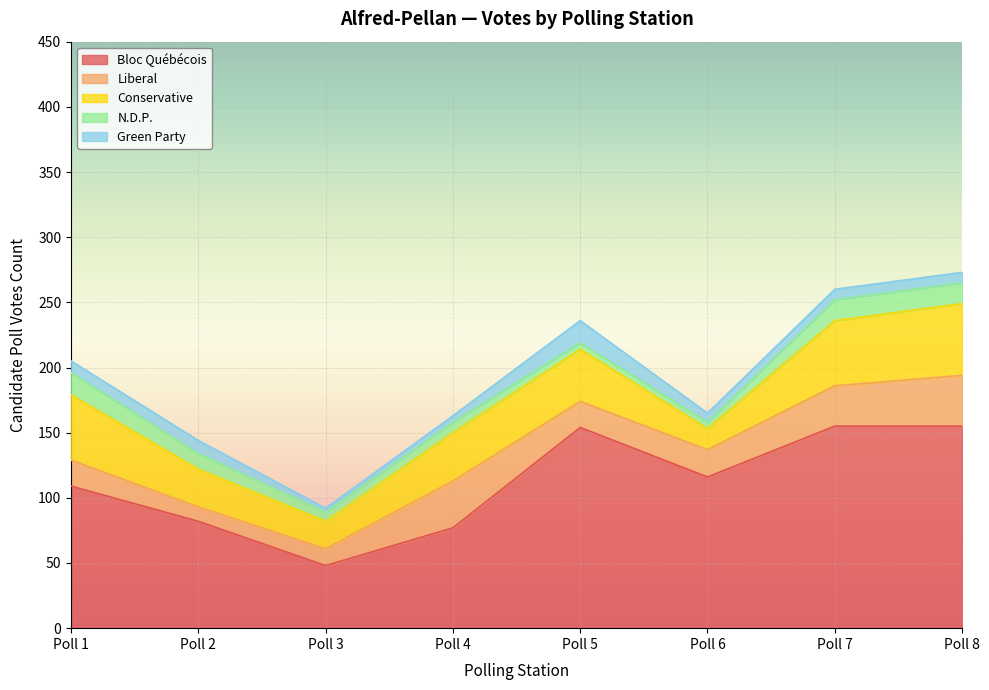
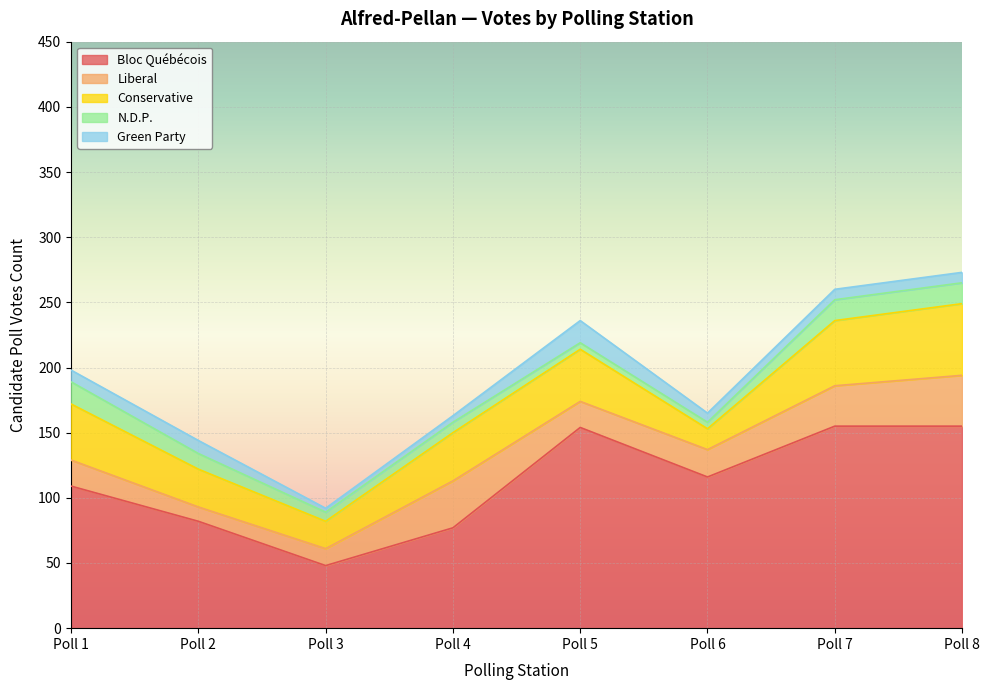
  {
    "Bloc Québécois": {
      "Poll 1": 109,
      "Poll 2": 82,
      "Poll 3": 48,
      "Poll 4": 77,
      "Poll 5": 154,
      "Poll 6": 116,
      "Poll 7": 155,
      "Poll 8": 155
    },
    "Liberal": {
      "Poll 1": 20,
      "Poll 2": 11,
      "Poll 3": 13,
      "Poll 4": 36,
      "Poll 5": 20,
      "Poll 6": 21,
      "Poll 7": 31,
      "Poll 8": 39
    },
    "Conservative": {
-     "Poll 1": 50,
+     "Poll 1": 43,
      "Poll 2": 29,
      "Poll 3": 21,
      "Poll 4": 37,
      "Poll 5": 40,
      "Poll 6": 16,
      "Poll 7": 50,
      "Poll 8": 55
    },
    "N.D.P.": {
      "Poll 1": 17,
      "Poll 2": 12,
      "Poll 3": 7,
      "Poll 4": 8,
      "Poll 5": 5,
      "Poll 6": 5,
      "Poll 7": 16,
      "Poll 8": 16
    },
    "Green Party": {
      "Poll 1": 9,
      "Poll 2": 10,
      "Poll 3": 3,
      "Poll 4": 5,
      "Poll 5": 17,
      "Poll 6": 7,
      "Poll 7": 8,
      "Poll 8": 8
    }
  }
